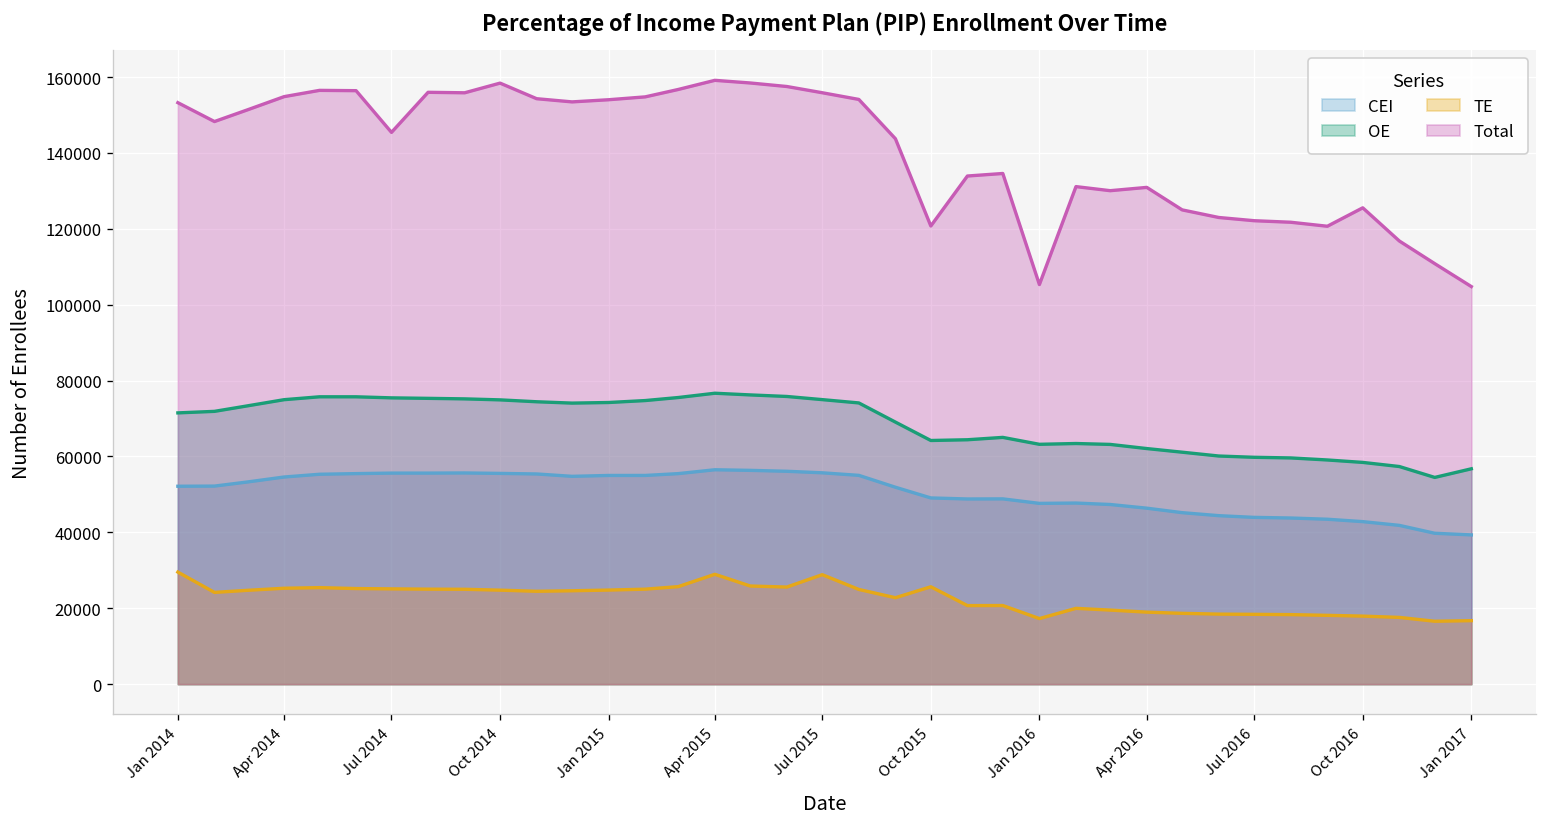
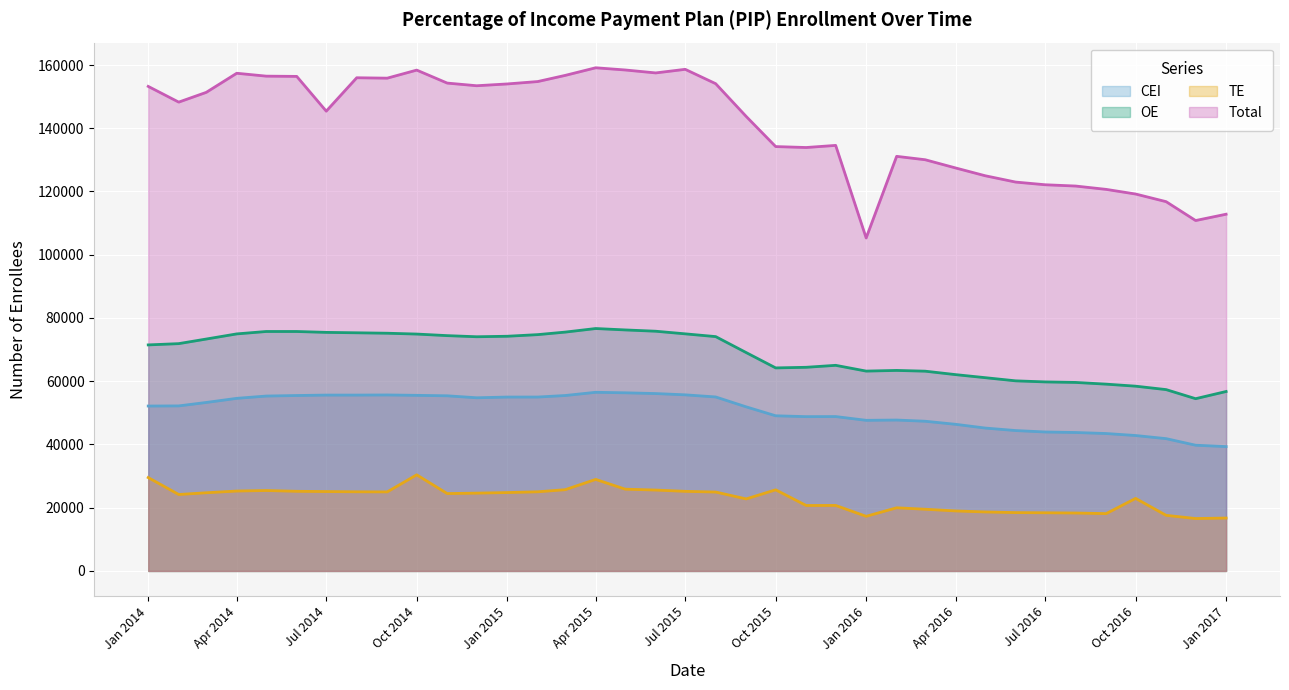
  {
    "TE": {
      "Jan 2014": 30000,
      "Apr 2014": 25000,
      "Jul 2014": 25000,
-     "Oct 2014": 25000,
+     "Oct 2014": 30000,
      "Jan 2015": 25000,
      "Apr 2015": 29000,
-     "Jul 2015": 29000,
+     "Jul 2015": 25000,
      "Oct 2015": 26000,
      "Jan 2016": 17000,
      "Apr 2016": 19000,
      "Jul 2016": 18000,
-     "Oct 2016": 18000,
+     "Oct 2016": 23000,
      "Jan 2017": 17000
    },
    "Total": {
      "Jan 2014": 153000,
-     "Apr 2014": 155000,
+     "Apr 2014": 157000,
      "Jul 2014": 145000,
      "Oct 2014": 158000,
      "Jan 2015": 154000,
      "Apr 2015": 159000,
-     "Jul 2015": 156000,
-     "Oct 2015": 121000,
+     "Jul 2015": 159000,
+     "Oct 2015": 134000,
      "Jan 2016": 105000,
-     "Apr 2016": 131000,
+     "Apr 2016": 127000,
      "Jul 2016": 122000,
-     "Oct 2016": 126000,
-     "Jan 2017": 105000
+     "Oct 2016": 119000,
+     "Jan 2017": 113000
    }
  }
